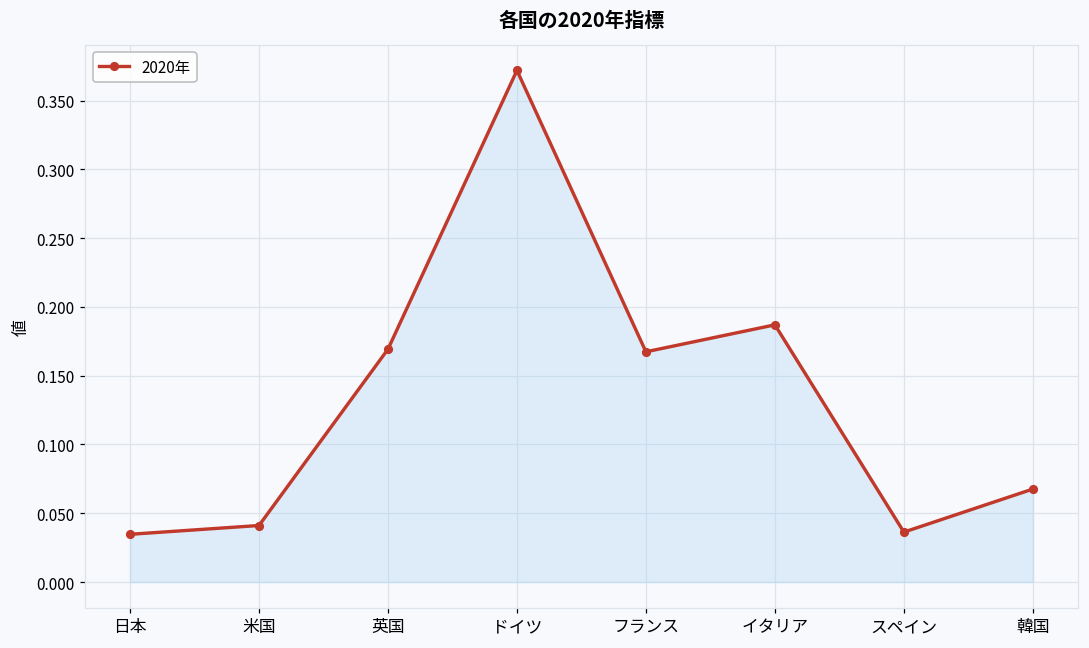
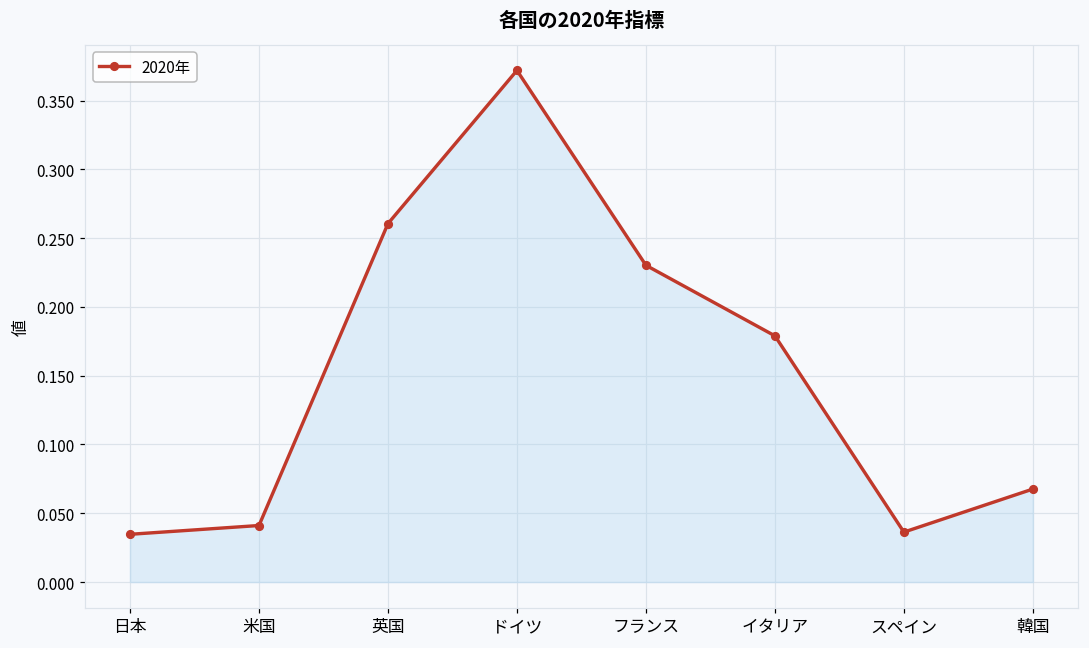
  {
    "日本": 0.035,
    "米国": 0.041,
-   "英国": 0.169,
+   "英国": 0.261,
    "ドイツ": 0.372,
-   "フランス": 0.167,
-   "イタリア": 0.187,
+   "フランス": 0.230,
+   "イタリア": 0.179,
    "スペイン": 0.036,
    "韓国": 0.068
  }
